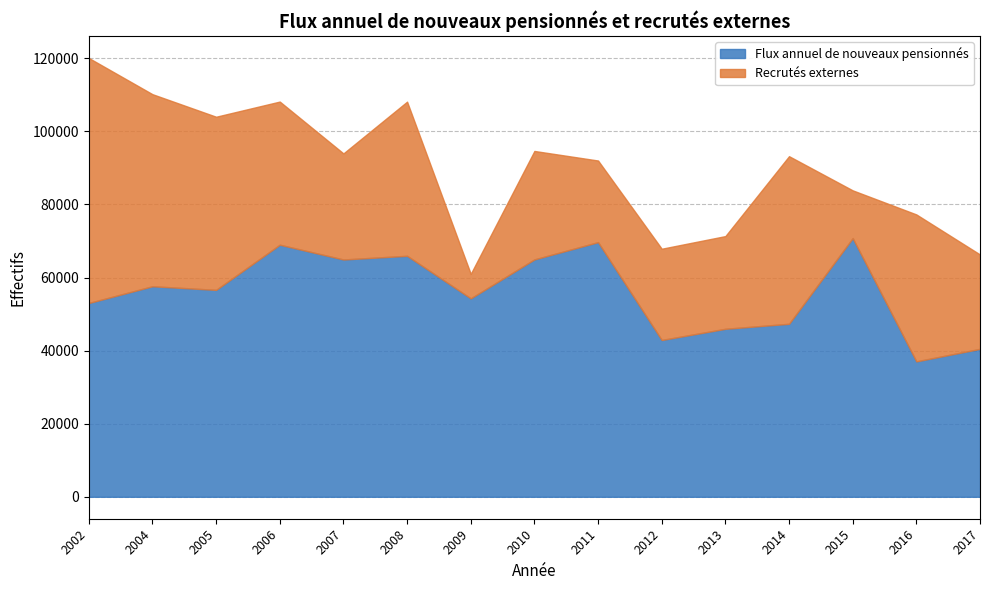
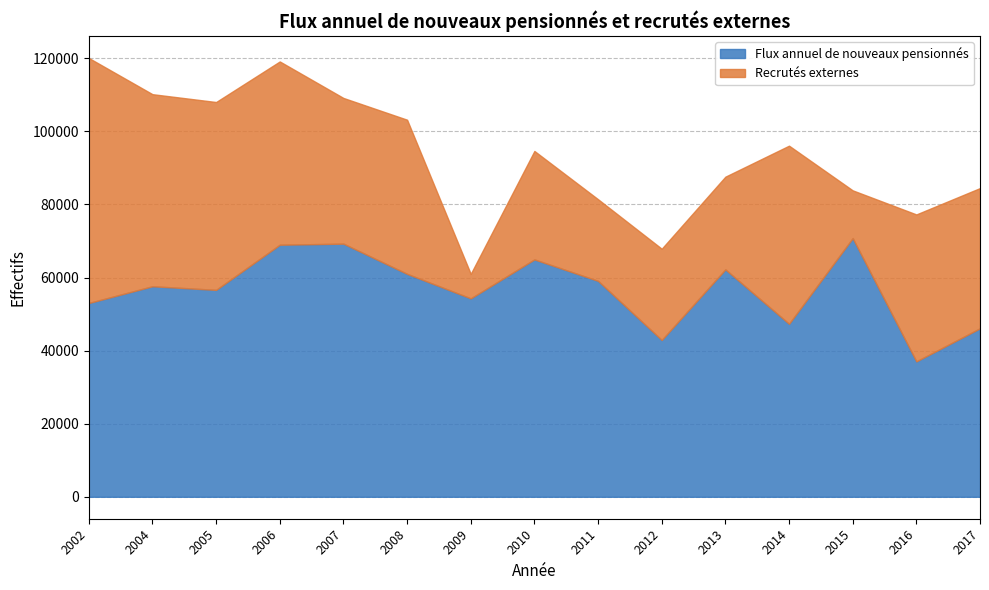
  {
    "Flux annuel de nouveaux pensionnés": {
      "2002": 53000,
      "2004": 58000,
      "2005": 57000,
      "2006": 69000,
-     "2007": 65000,
-     "2008": 66000,
+     "2007": 69000,
+     "2008": 61000,
      "2009": 54000,
      "2010": 65000,
-     "2011": 70000,
+     "2011": 59000,
      "2012": 43000,
-     "2013": 46000,
+     "2013": 62000,
      "2014": 47000,
      "2015": 71000,
      "2016": 37000,
-     "2017": 40000
+     "2017": 46000
    },
    "Recrutés externes": {
      "2002": 67000,
      "2004": 53000,
-     "2005": 47000,
-     "2006": 39000,
-     "2007": 29000,
+     "2005": 51000,
+     "2006": 50000,
+     "2007": 40000,
      "2008": 42000,
      "2009": 7000,
      "2010": 30000,
      "2011": 22000,
      "2012": 25000,
      "2013": 25000,
-     "2014": 46000,
+     "2014": 49000,
      "2015": 13000,
      "2016": 40000,
-     "2017": 26000
+     "2017": 38000
    }
  }
